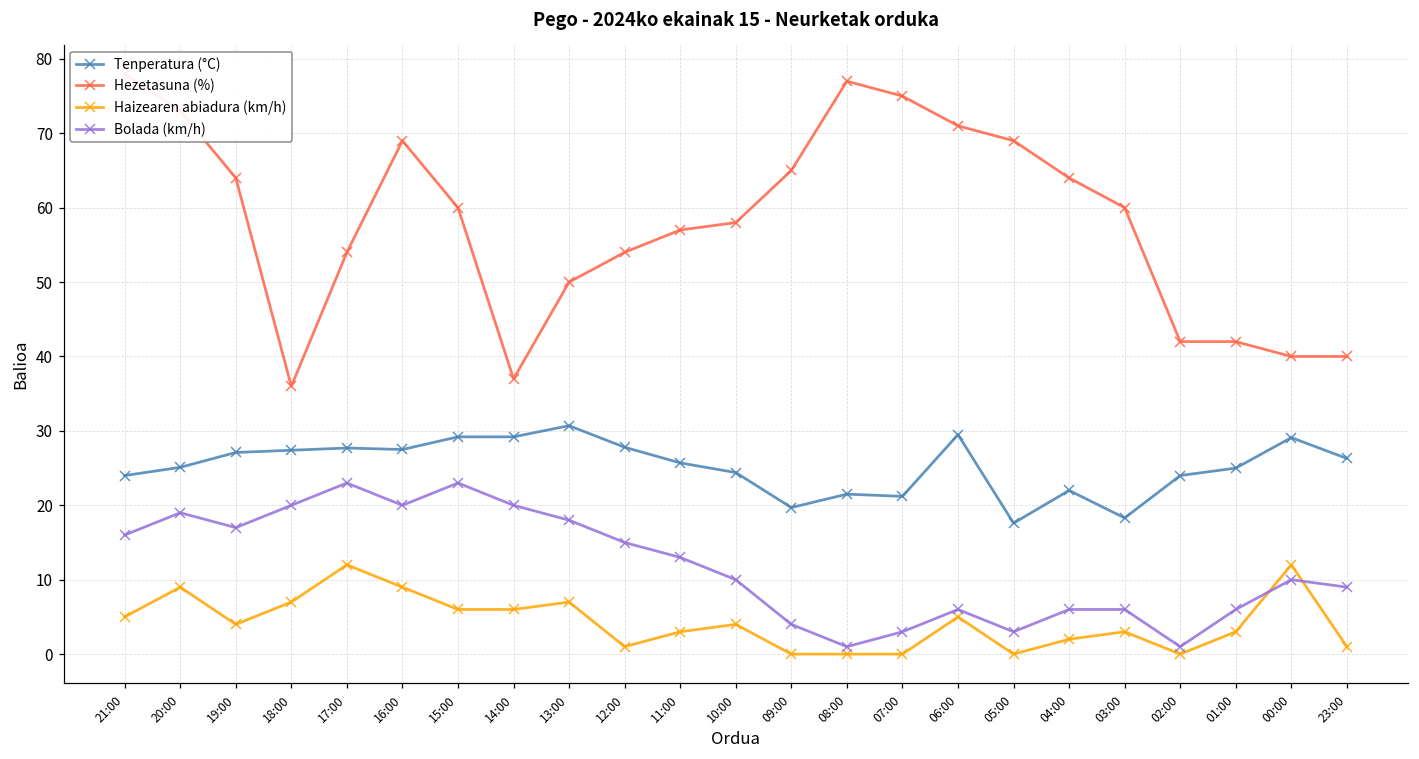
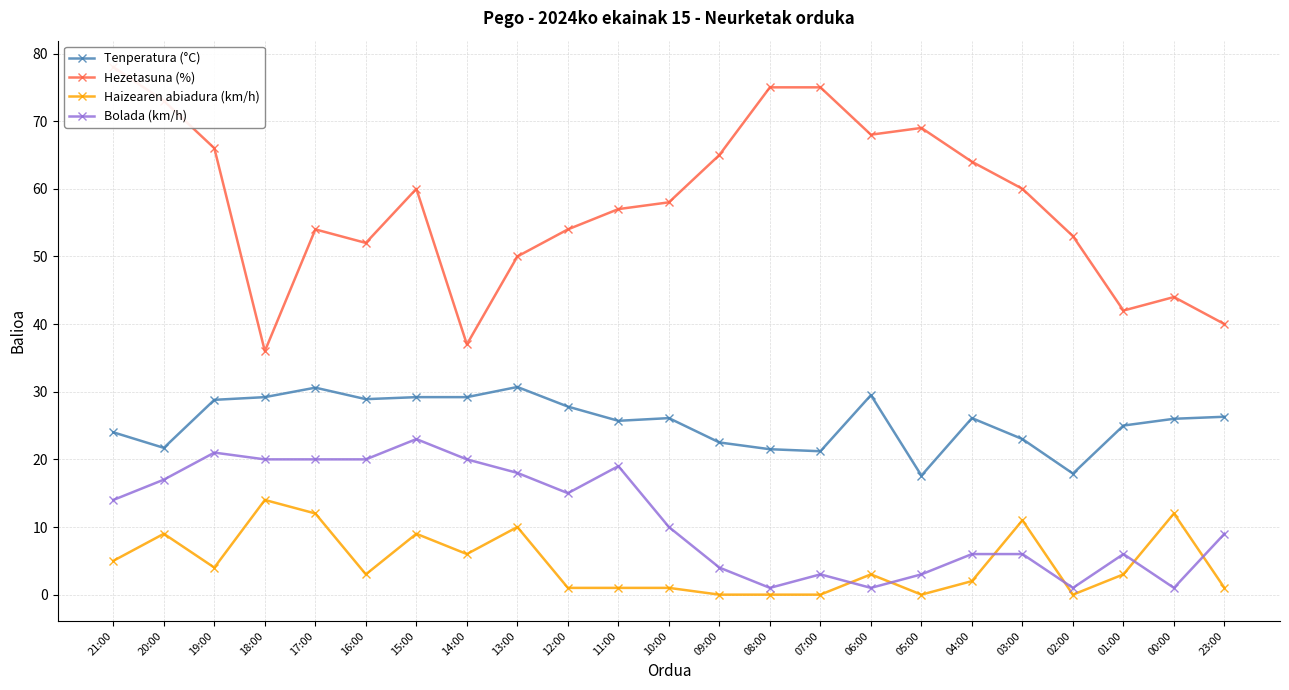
  {
    "Tenperatura (°C)": {
      "21:00": 24,
-     "20:00": 25,
-     "19:00": 27,
-     "18:00": 27,
-     "17:00": 28,
-     "16:00": 28,
+     "20:00": 22,
+     "19:00": 29,
+     "18:00": 29,
+     "17:00": 31,
+     "16:00": 29,
      "15:00": 29,
      "14:00": 29,
      "13:00": 31,
      "12:00": 28,
      "11:00": 26,
-     "10:00": 24,
-     "09:00": 20,
+     "10:00": 26,
+     "09:00": 23,
      "08:00": 22,
      "07:00": 21,
      "06:00": 30,
      "05:00": 18,
-     "04:00": 22,
-     "03:00": 18,
-     "02:00": 24,
+     "04:00": 26,
+     "03:00": 23,
+     "02:00": 18,
      "01:00": 25,
-     "00:00": 29,
+     "00:00": 26,
      "23:00": 26
    },
    "Hezetasuna (%)": {
-     "19:00": 64,
+     "19:00": 66,
      "18:00": 36,
      "17:00": 54,
-     "16:00": 69,
+     "16:00": 52,
      "15:00": 60,
      "14:00": 37,
      "13:00": 50,
      "12:00": 54,
      "11:00": 57,
      "10:00": 58,
      "09:00": 65,
-     "08:00": 77,
+     "08:00": 75,
      "07:00": 75,
-     "06:00": 71,
+     "06:00": 68,
      "05:00": 69,
      "04:00": 64,
      "03:00": 60,
-     "02:00": 42,
+     "02:00": 53,
      "01:00": 42,
-     "00:00": 40,
+     "00:00": 44,
      "23:00": 40
    },
    "Haizearen abiadura (km/h)": {
      "21:00": 5,
      "20:00": 9,
      "19:00": 4,
-     "18:00": 7,
+     "18:00": 14,
      "17:00": 12,
-     "16:00": 9,
-     "15:00": 6,
+     "16:00": 3,
+     "15:00": 9,
      "14:00": 6,
-     "13:00": 7,
+     "13:00": 10,
      "12:00": 1,
-     "11:00": 3,
-     "10:00": 4,
+     "11:00": 1,
+     "10:00": 1,
      "09:00": 0,
      "08:00": 0,
      "07:00": 0,
-     "06:00": 5,
+     "06:00": 3,
      "05:00": 0,
      "04:00": 2,
-     "03:00": 3,
+     "03:00": 11,
      "02:00": 0,
      "01:00": 3,
      "00:00": 12,
      "23:00": 1
    },
    "Bolada (km/h)": {
-     "21:00": 16,
-     "20:00": 19,
-     "19:00": 17,
+     "21:00": 14,
+     "20:00": 17,
+     "19:00": 21,
      "18:00": 20,
-     "17:00": 23,
+     "17:00": 20,
      "16:00": 20,
      "15:00": 23,
      "14:00": 20,
      "13:00": 18,
      "12:00": 15,
-     "11:00": 13,
+     "11:00": 19,
      "10:00": 10,
      "09:00": 4,
      "08:00": 1,
      "07:00": 3,
-     "06:00": 6,
+     "06:00": 1,
      "05:00": 3,
      "04:00": 6,
      "03:00": 6,
      "02:00": 1,
      "01:00": 6,
-     "00:00": 10,
+     "00:00": 1,
      "23:00": 9
    }
  }
